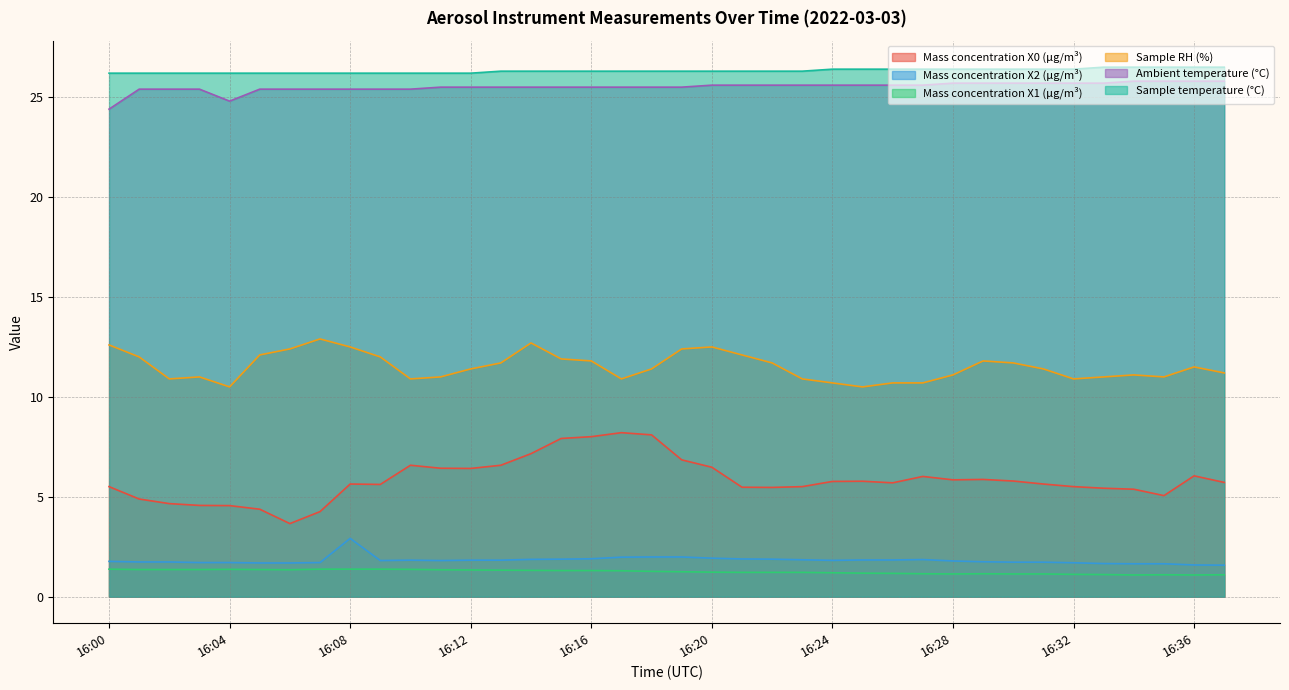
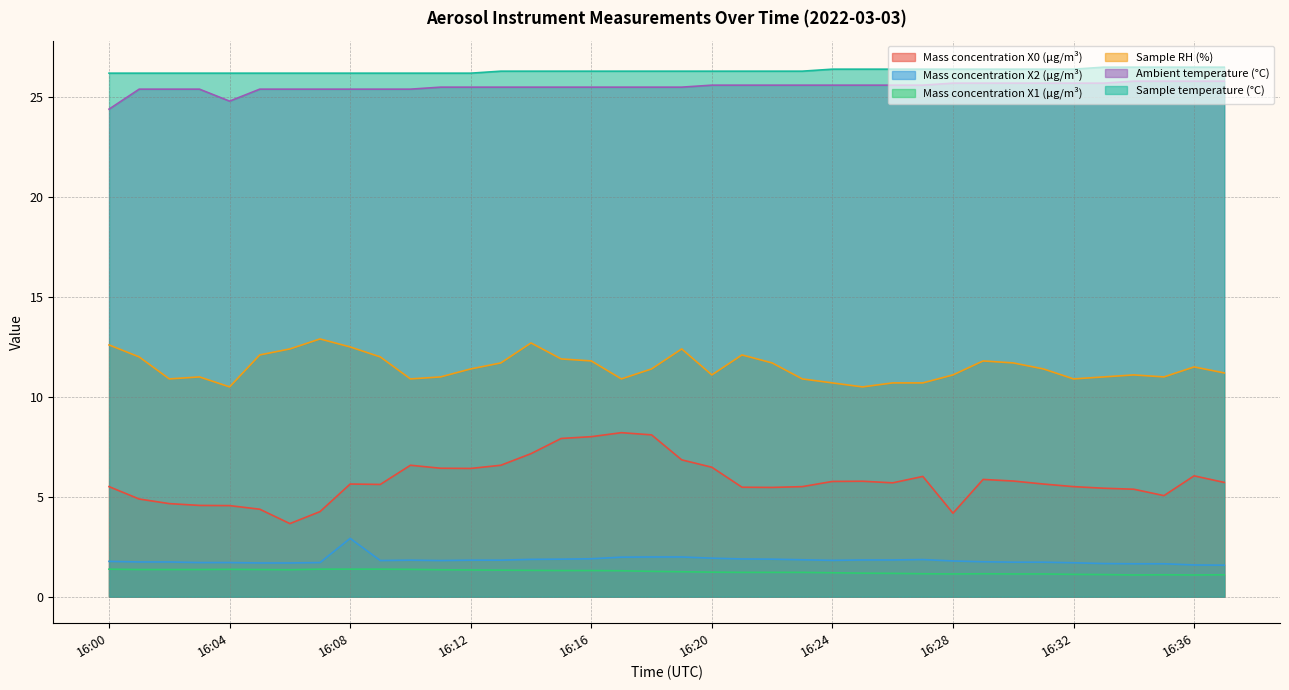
  {
    "Mass concentration X0 (μg/m³)": {
      "16:00": 5.5,
      "16:04": 4.6,
      "16:08": 5.6,
      "16:12": 6.4,
      "16:16": 8.0,
      "16:20": 6.5,
      "16:24": 5.8,
-     "16:28": 5.9,
+     "16:28": 4.2,
      "16:32": 5.5,
      "16:36": 6.1
    },
    "Mass concentration X2 (μg/m³)": {
      "16:00": 1.8,
      "16:04": 1.7,
      "16:08": 2.9,
      "16:12": 1.8,
      "16:16": 1.9,
      "16:20": 1.9,
      "16:24": 1.8,
      "16:28": 1.8,
      "16:32": 1.7,
      "16:36": 1.6
    },
    "Sample RH (%)": {
      "16:00": 12.6,
      "16:04": 10.5,
      "16:08": 12.5,
      "16:12": 11.4,
      "16:16": 11.8,
-     "16:20": 12.5,
+     "16:20": 11.1,
      "16:24": 10.7,
      "16:28": 11.1,
      "16:32": 10.9,
      "16:36": 11.5
    },
    "Ambient temperature (°C)": {
      "16:00": 24.4,
      "16:04": 24.8,
      "16:08": 25.4,
      "16:12": 25.5,
      "16:16": 25.5,
      "16:20": 25.6,
      "16:24": 25.6
    }
  }
